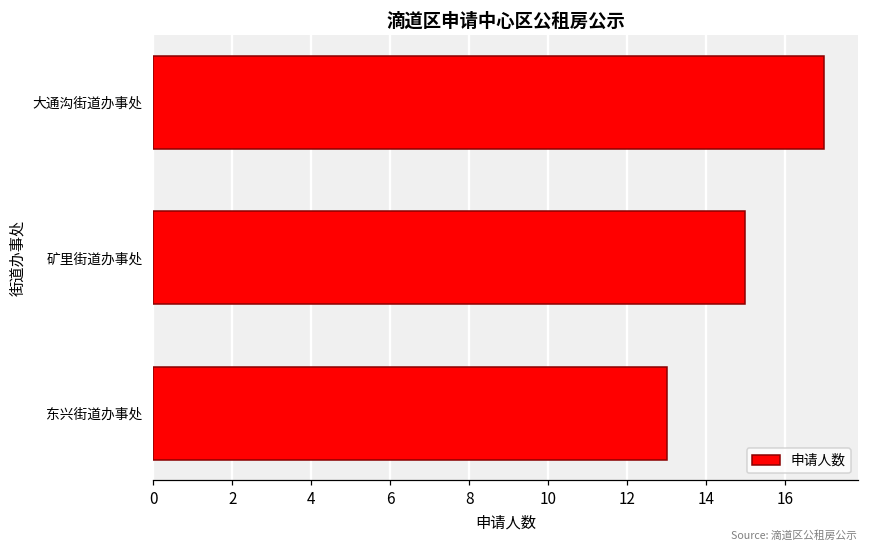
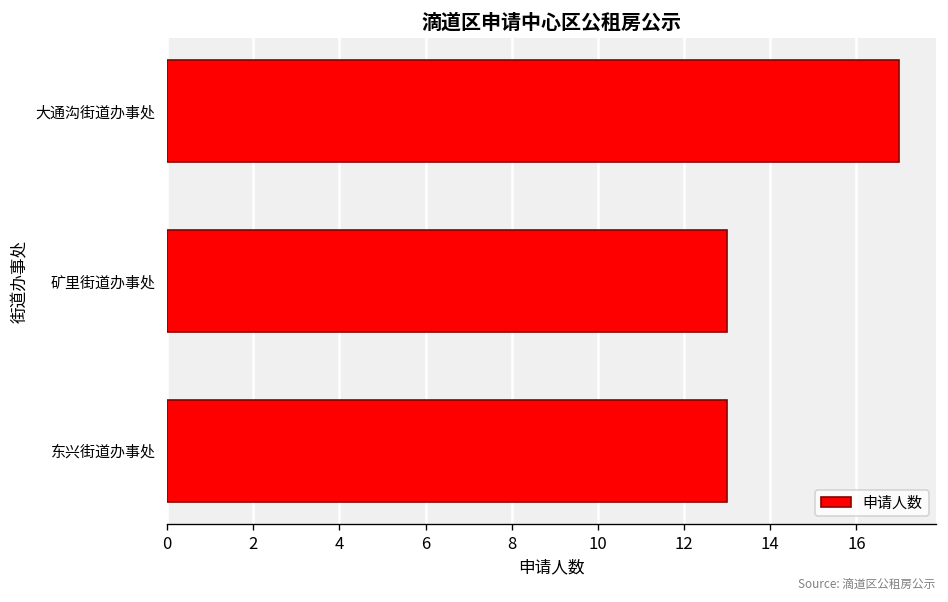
  {
    "大通沟街道办事处": 17,
-   "矿里街道办事处": 15,
+   "矿里街道办事处": 13,
    "东兴街道办事处": 13
  }
